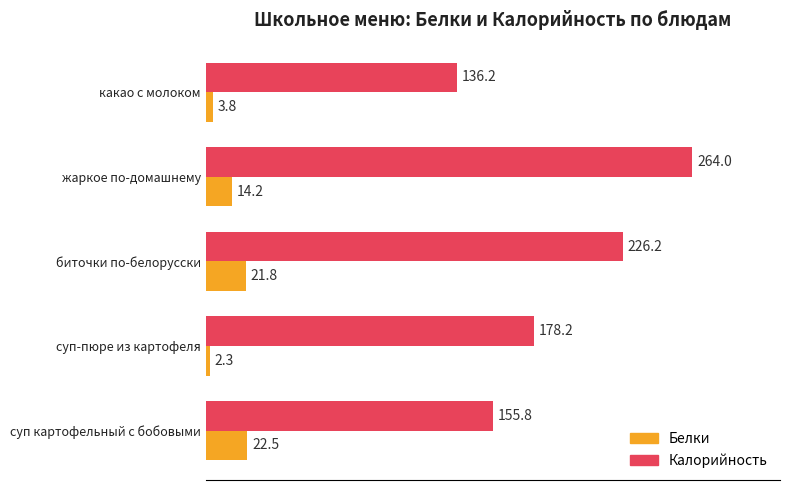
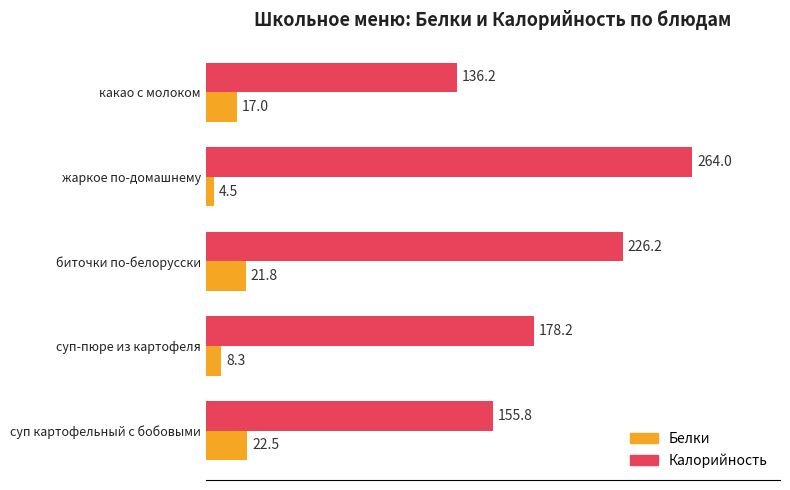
  {
    "Белки": {
-     "какао с молоком": 3.8,
-     "жаркое по-домашнему": 14.2,
+     "какао с молоком": 17.0,
+     "жаркое по-домашнему": 4.5,
      "биточки по-белорусски": 21.8,
-     "суп-пюре из картофеля": 2.3,
+     "суп-пюре из картофеля": 8.3,
      "суп картофельный с бобовыми": 22.5
    },
    "Калорийность": {
      "какао с молоком": 136.2,
      "жаркое по-домашнему": 264.0,
      "биточки по-белорусски": 226.2,
      "суп-пюре из картофеля": 178.2,
      "суп картофельный с бобовыми": 155.8
    }
  }
